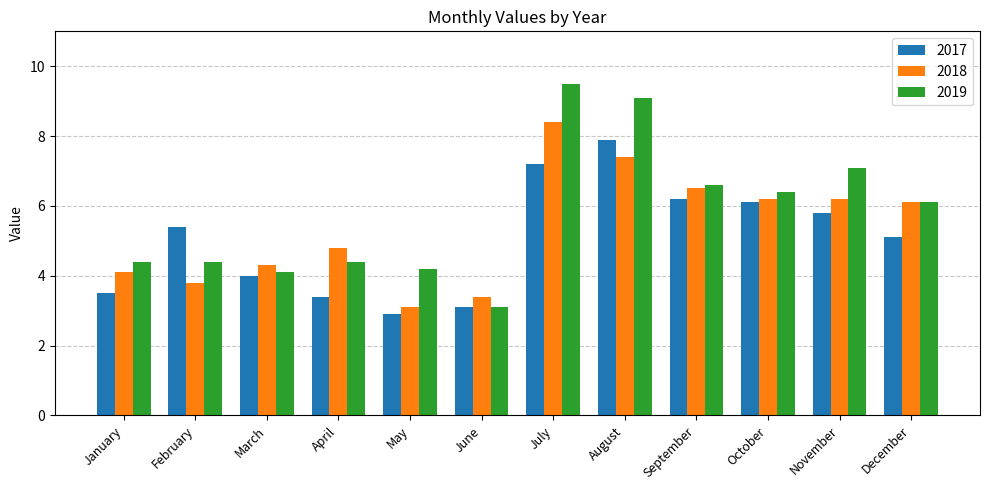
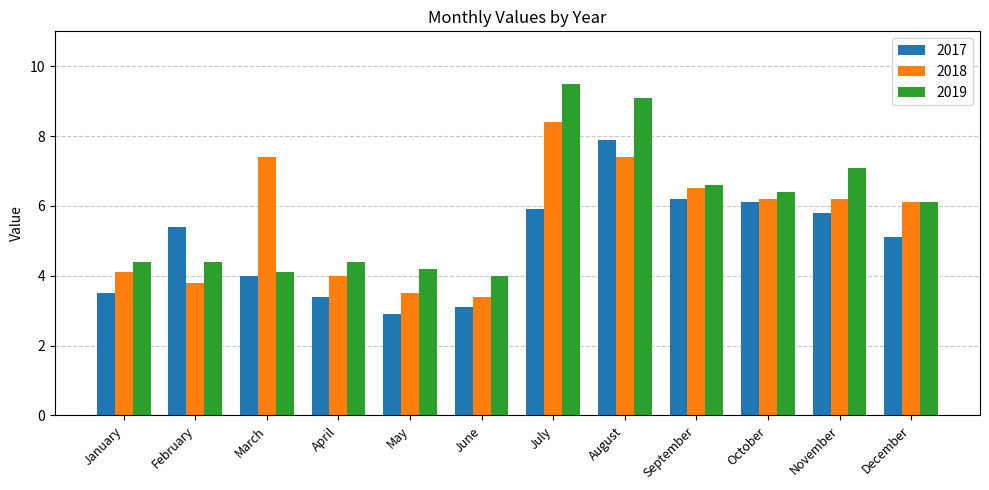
  {
    "2017": {
      "January": 3.5,
      "February": 5.4,
      "March": 4.0,
      "April": 3.4,
      "May": 2.9,
      "June": 3.1,
-     "July": 7.2,
+     "July": 5.9,
      "August": 7.9,
      "September": 6.2,
      "October": 6.1,
      "November": 5.8,
      "December": 5.1
    },
    "2018": {
      "January": 4.1,
      "February": 3.8,
-     "March": 4.3,
-     "April": 4.8,
-     "May": 3.1,
+     "March": 7.4,
+     "April": 4.0,
+     "May": 3.5,
      "June": 3.4,
      "July": 8.4,
      "August": 7.4,
      "September": 6.5,
      "October": 6.2,
      "November": 6.2,
      "December": 6.1
    },
    "2019": {
      "January": 4.4,
      "February": 4.4,
      "March": 4.1,
      "April": 4.4,
      "May": 4.2,
-     "June": 3.1,
+     "June": 4.0,
      "July": 9.5,
      "August": 9.1,
      "September": 6.6,
      "October": 6.4,
      "November": 7.1,
      "December": 6.1
    }
  }
